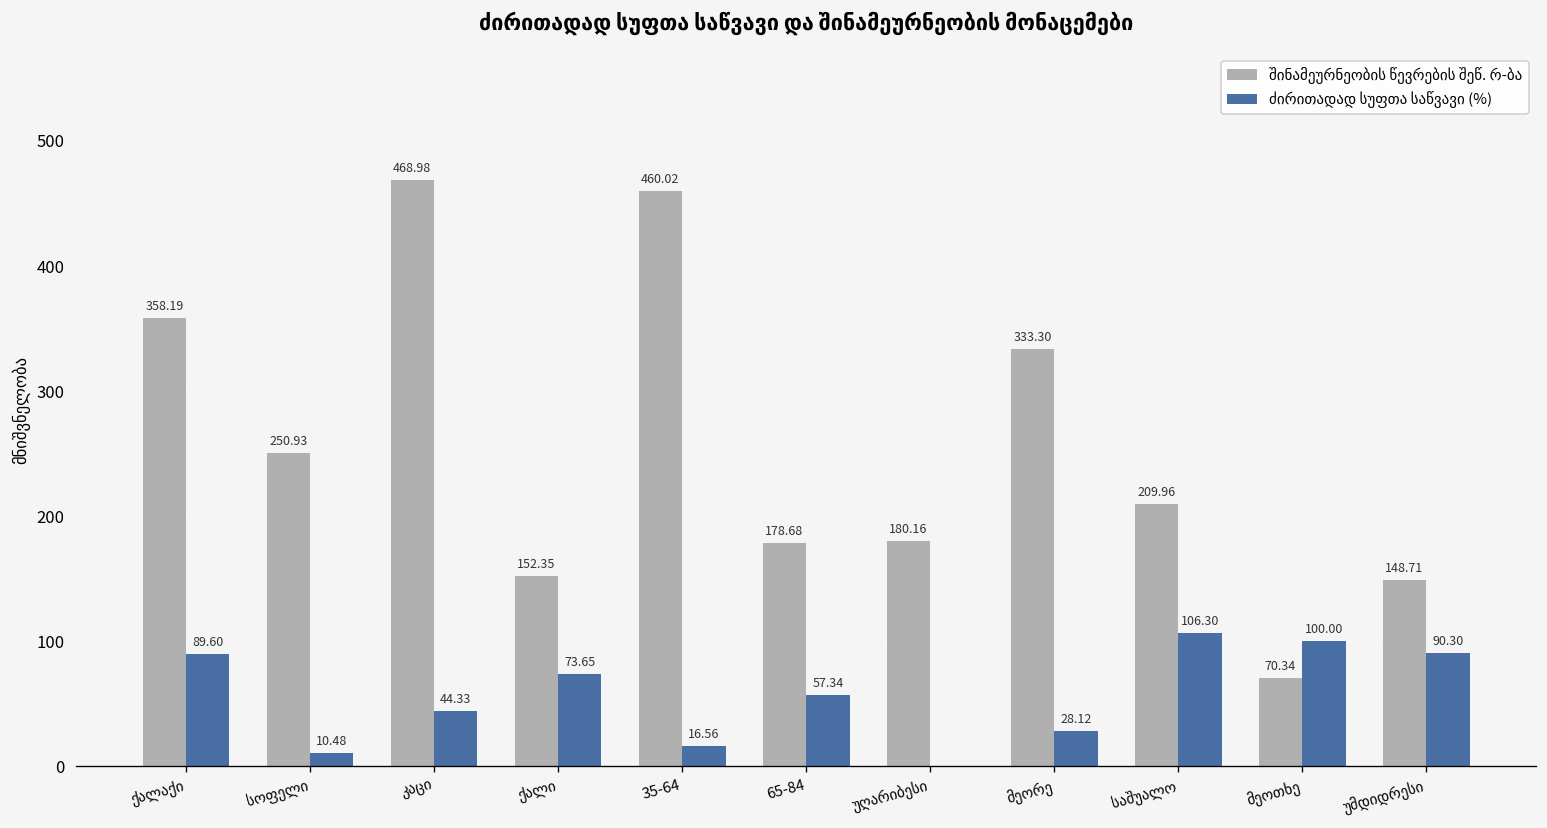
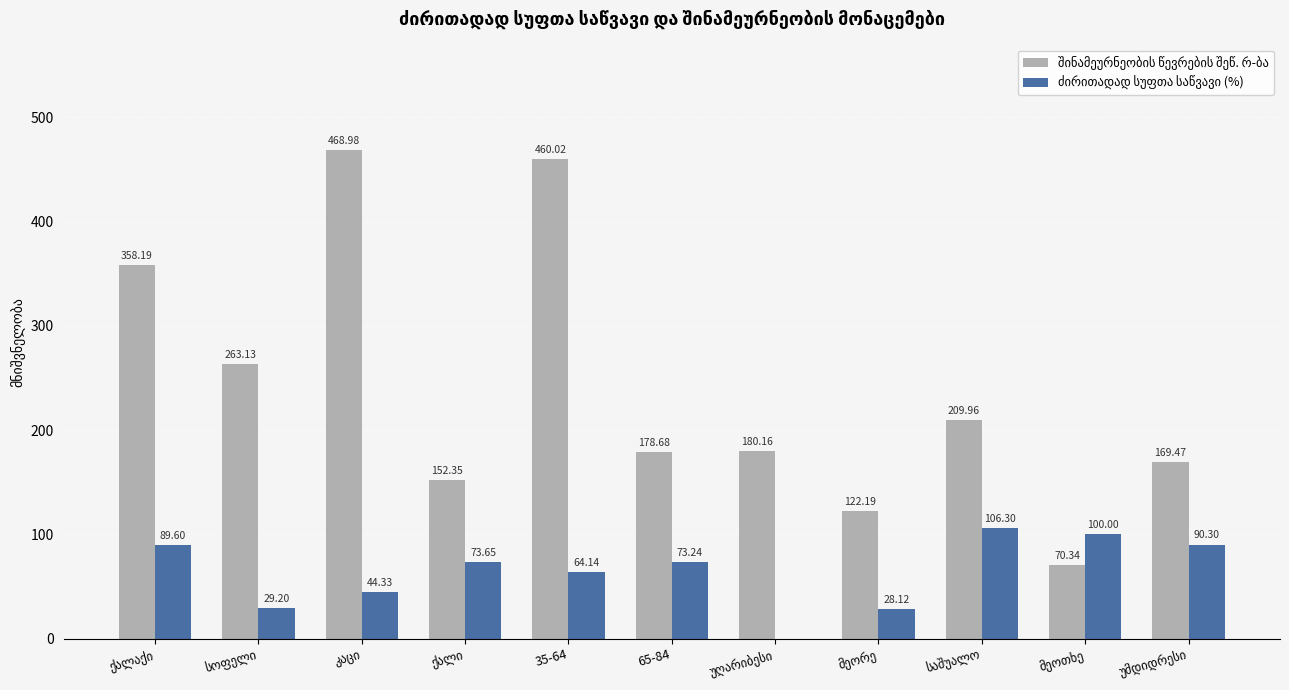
  {
    "შინამეურნეობის წევრების შეწ. რ-ბა": {
      "ქალაქი": 358.19,
-     "სოფელი": 250.93,
+     "სოფელი": 263.13,
      "კაცი": 468.98,
      "ქალი": 152.35,
      "35-64": 460.02,
      "65-84": 178.68,
      "უღარიბესი": 180.16,
-     "მეორე": 333.30,
+     "მეორე": 122.19,
      "საშუალო": 209.96,
      "მეოთხე": 70.34,
-     "უმდიდრესი": 148.71
+     "უმდიდრესი": 169.47
    },
    "ძირითადად სუფთა საწვავი (%)": {
      "ქალაქი": 89.60,
-     "სოფელი": 10.48,
+     "სოფელი": 29.20,
      "კაცი": 44.33,
      "ქალი": 73.65,
-     "35-64": 16.56,
-     "65-84": 57.34,
+     "35-64": 64.14,
+     "65-84": 73.24,
      "მეორე": 28.12,
      "საშუალო": 106.30,
      "მეოთხე": 100.00,
      "უმდიდრესი": 90.30
    }
  }
